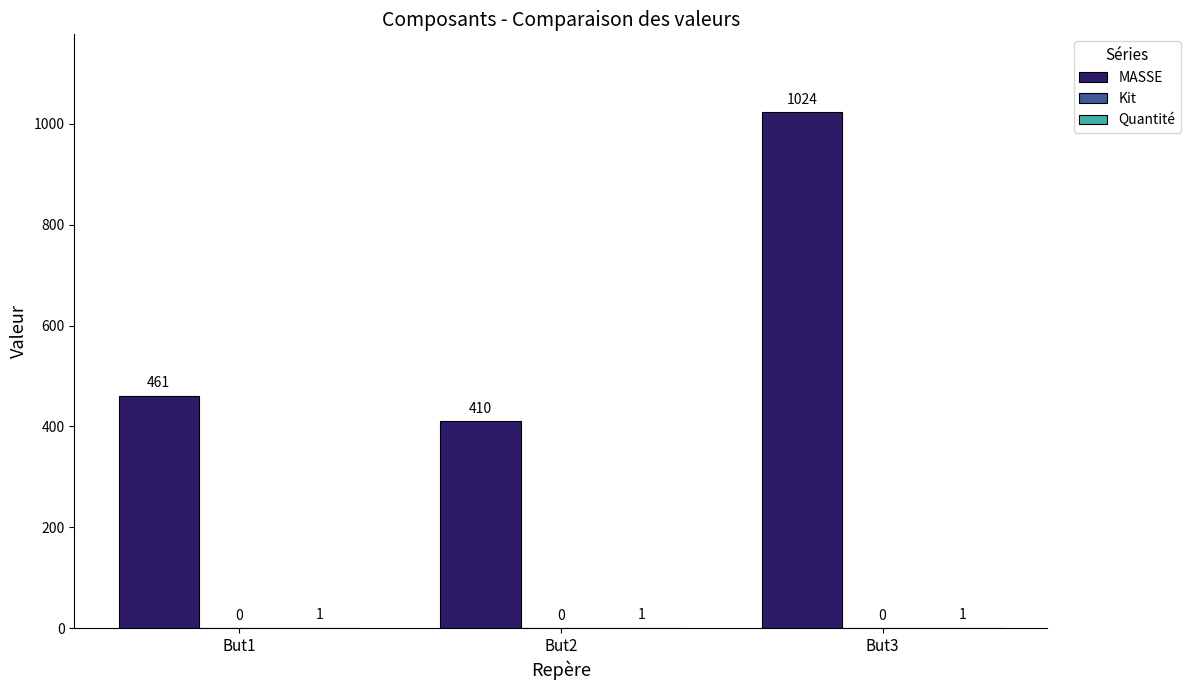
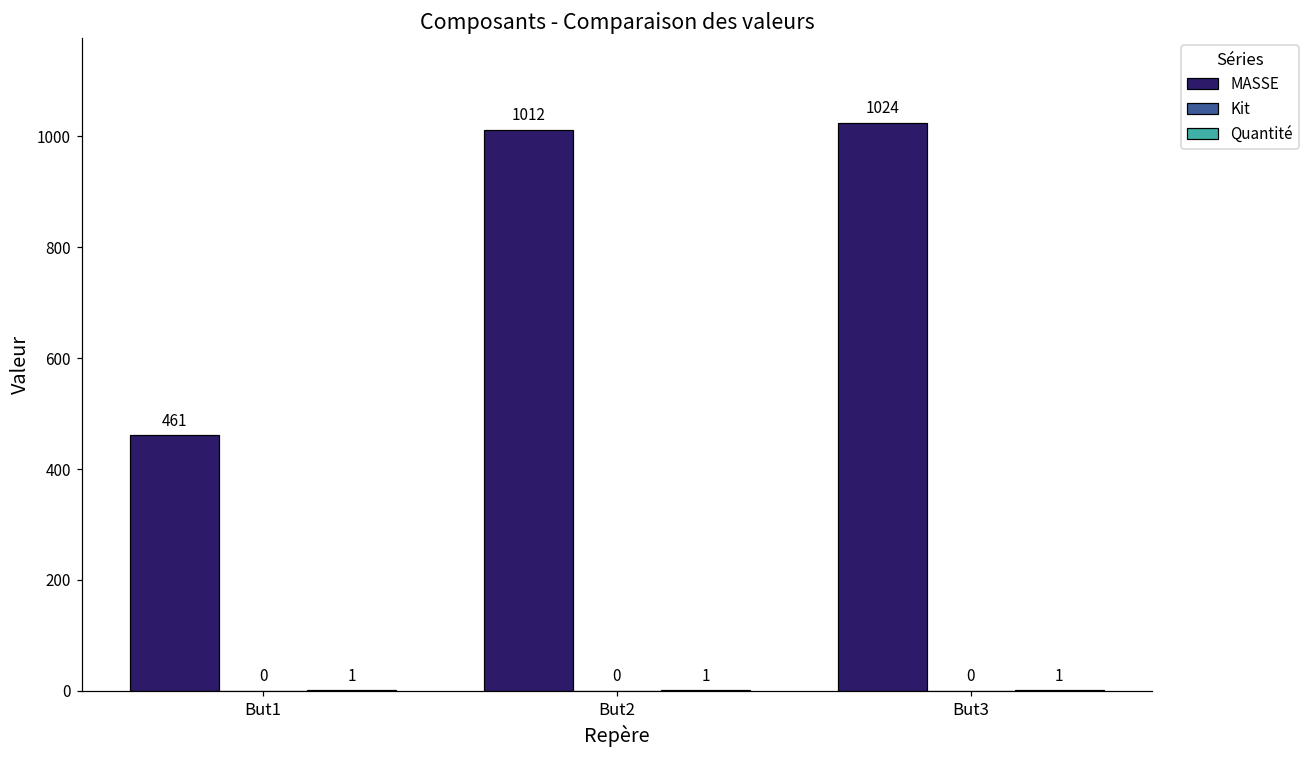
  {
    "MASSE": {
      "But1": 461,
-     "But2": 410,
+     "But2": 1012,
      "But3": 1024
    },
    "Kit": {
      "But1": 0,
      "But2": 0,
      "But3": 0
    },
    "Quantité": {
      "But1": 1,
      "But2": 1,
      "But3": 1
    }
  }
